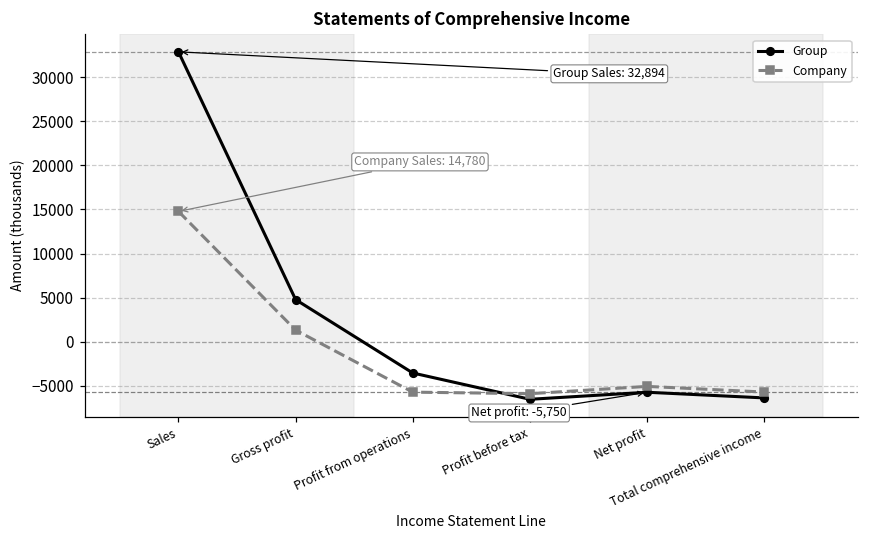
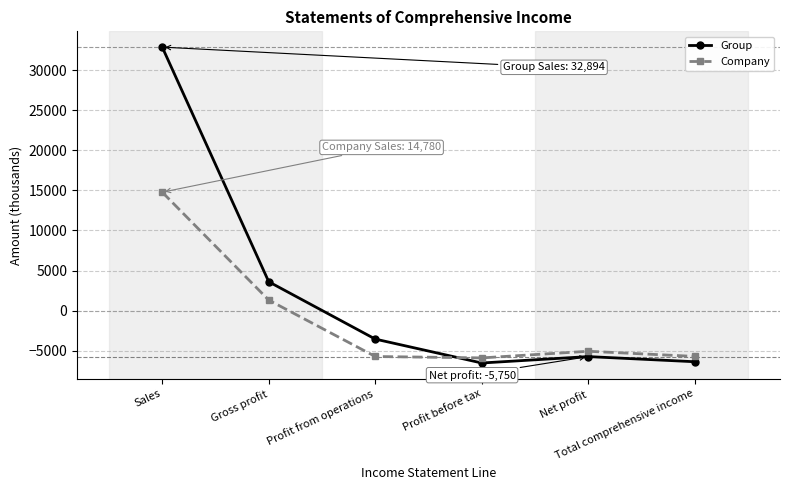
  {
    "Group": {
-     "Gross profit": 5000,
+     "Gross profit": 4000,
      "Profit from operations": -4000,
      "Net profit": -6000,
      "Total comprehensive income": -6000
    },
    "Company": {
      "Gross profit": 1000,
      "Profit from operations": -6000,
      "Net profit": -5000,
      "Total comprehensive income": -6000
    }
  }
